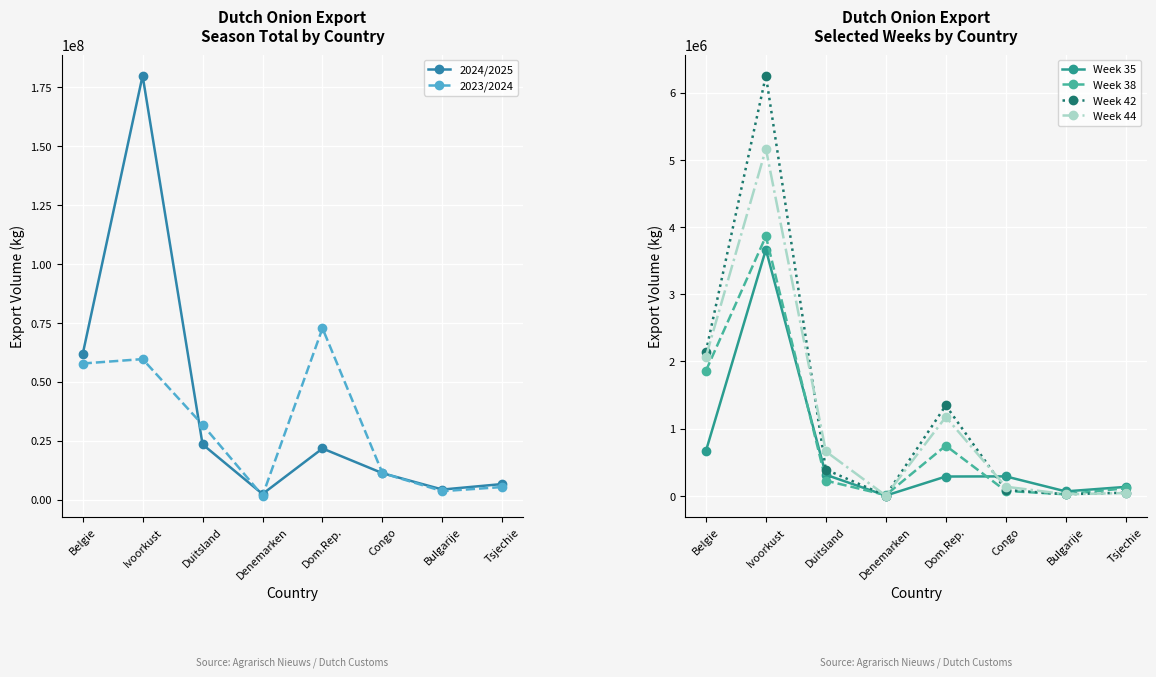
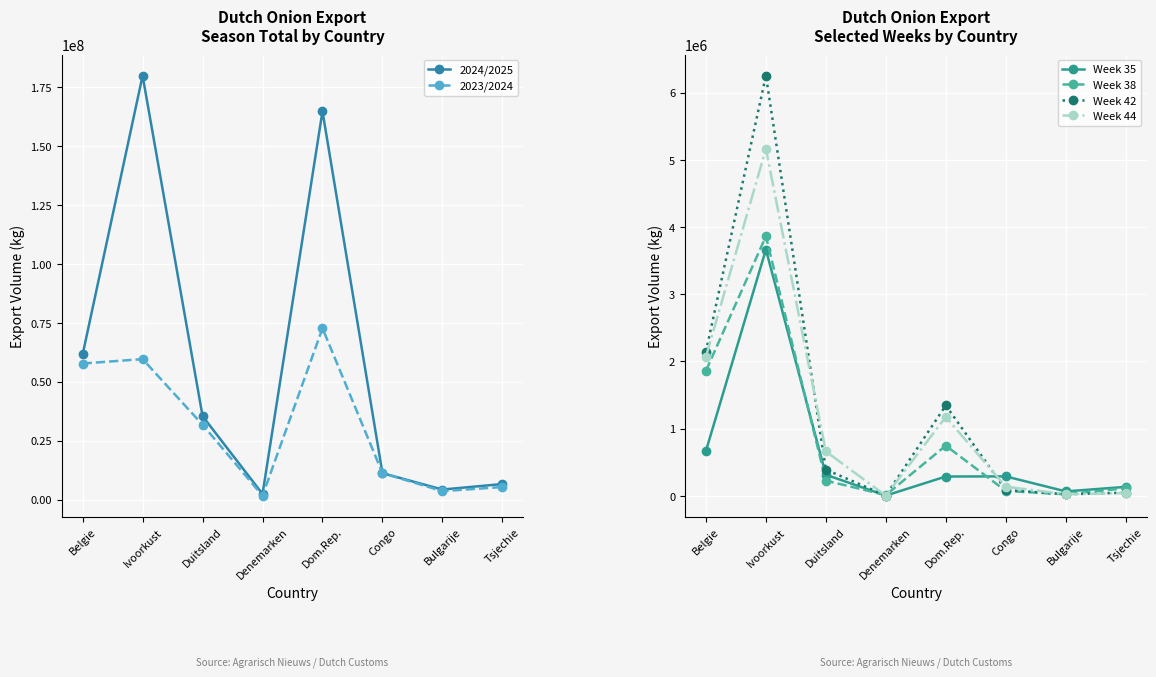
  {
    "Dutch Onion Export Season Total by Country": {
      "2024/2025": {
        "Belgie": 62000000,
        "Ivoorkust": 180000000,
-       "Duitsland": 23000000,
-       "Dom.Rep.": 22000000,
+       "Duitsland": 35000000,
+       "Dom.Rep.": 165000000,
        "Tsjechie": 7000000
      },
      "2023/2024": {
        "Belgie": 58000000,
        "Ivoorkust": 60000000,
        "Duitsland": 32000000,
        "Dom.Rep.": 73000000,
        "Tsjechie": 5000000
      }
    },
    "Dutch Onion Export Selected Weeks by Country": {
      "Week 44": {
        "Belgie": 2100000,
        "Ivoorkust": 5200000,
        "Duitsland": 700000,
        "Dom.Rep.": 1200000,
        "Congo": 100000
      }
    }
  }
